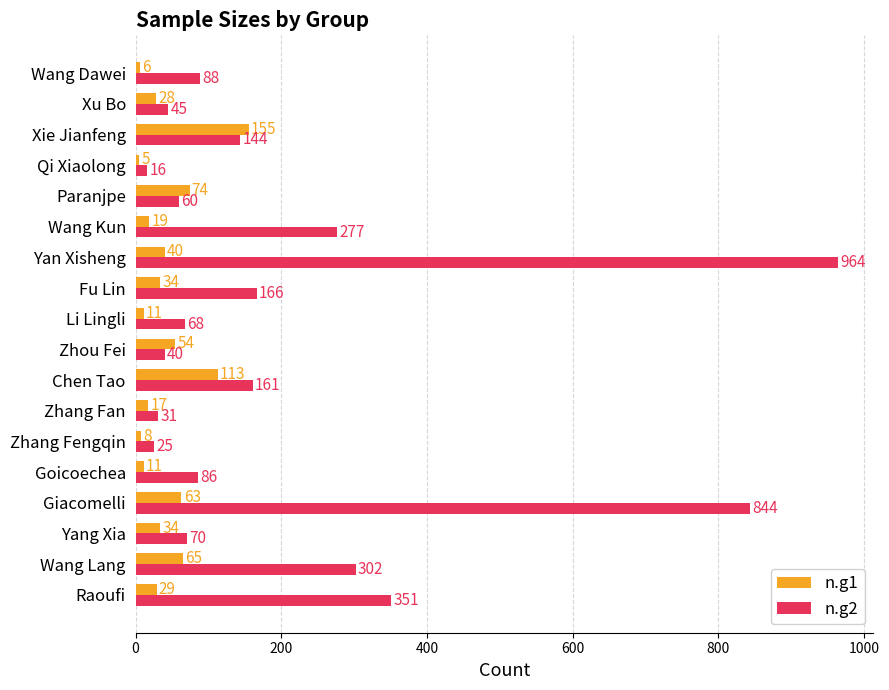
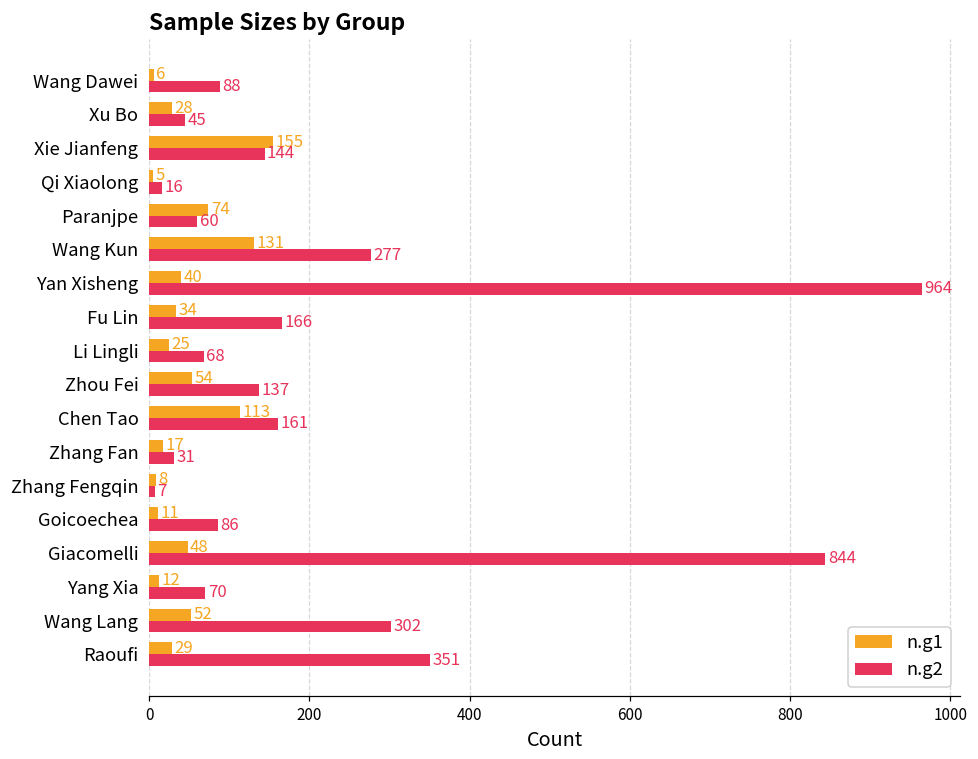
  {
    "n.g1": {
      "Wang Dawei": 6,
      "Xu Bo": 28,
      "Qi Xiaolong": 5,
      "Paranjpe": 74,
-     "Wang Kun": 19,
+     "Wang Kun": 131,
      "Yan Xisheng": 40,
      "Fu Lin": 34,
-     "Li Lingli": 11,
+     "Li Lingli": 25,
      "Zhou Fei": 54,
      "Chen Tao": 113,
      "Zhang Fan": 17,
      "Goicoechea": 11,
-     "Giacomelli": 63,
-     "Yang Xia": 34,
-     "Wang Lang": 65,
+     "Giacomelli": 48,
+     "Yang Xia": 12,
+     "Wang Lang": 52,
      "Raoufi": 29
    },
    "n.g2": {
      "Wang Dawei": 88,
      "Xu Bo": 45,
      "Qi Xiaolong": 16,
      "Paranjpe": 60,
      "Wang Kun": 277,
      "Yan Xisheng": 964,
      "Fu Lin": 166,
      "Li Lingli": 68,
-     "Zhou Fei": 40,
+     "Zhou Fei": 137,
      "Chen Tao": 161,
      "Zhang Fan": 31,
-     "Zhang Fengqin": 25,
+     "Zhang Fengqin": 7,
      "Goicoechea": 86,
      "Giacomelli": 844,
      "Yang Xia": 70,
      "Wang Lang": 302,
      "Raoufi": 351
    }
  }
